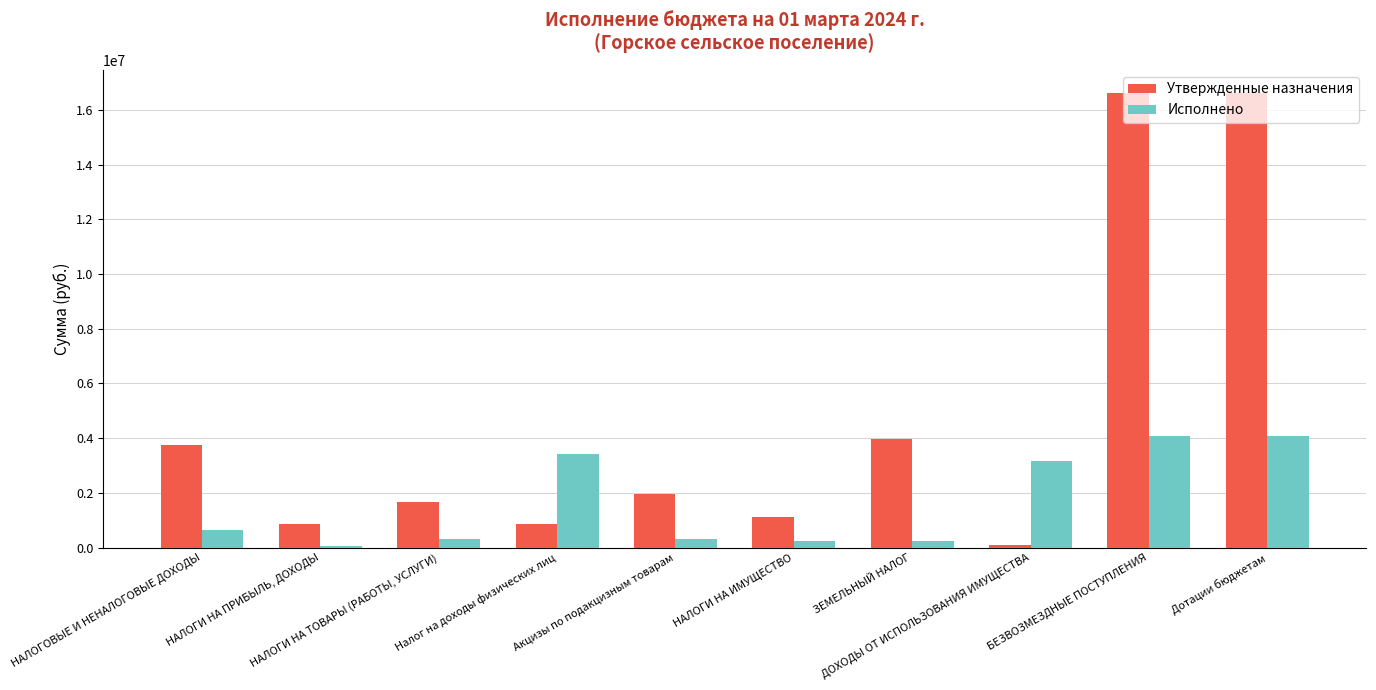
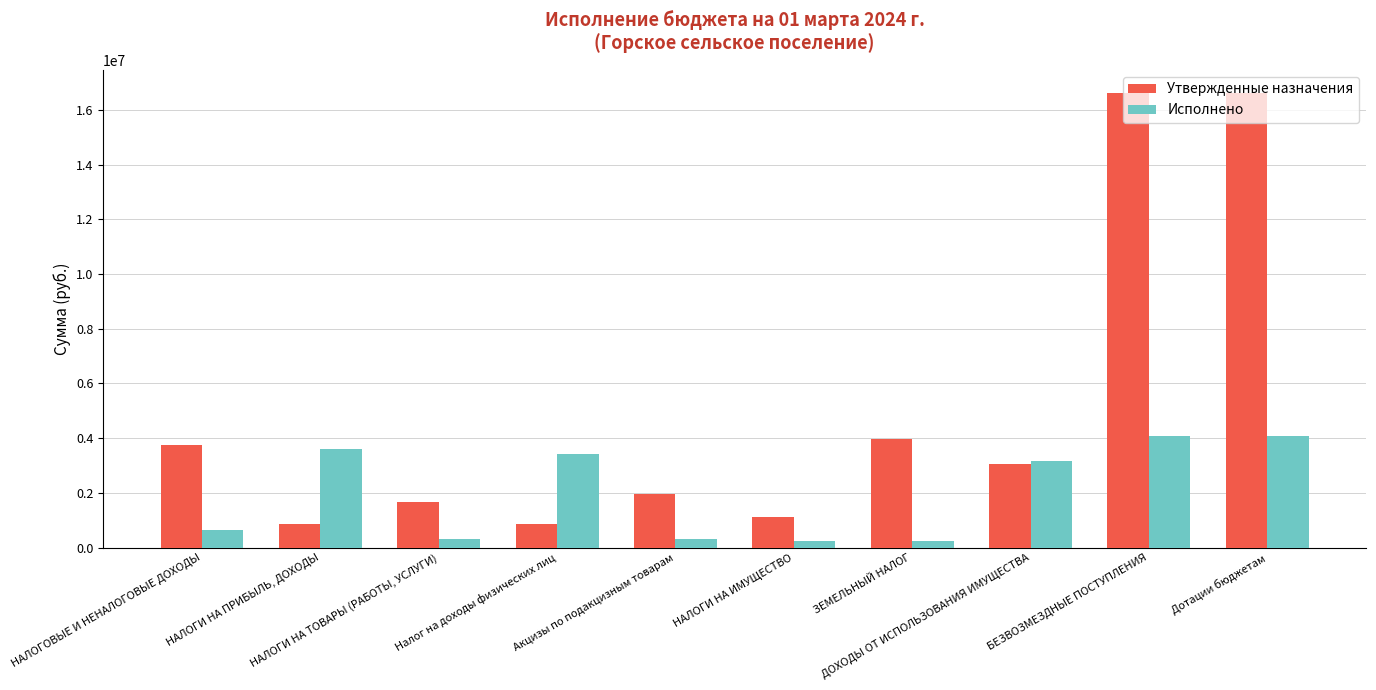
  {
    "Утвержденные назначения": {
      "НАЛОГОВЫЕ И НЕНАЛОГОВЫЕ ДОХОДЫ": 3700000,
      "НАЛОГИ НА ПРИБЫЛЬ, ДОХОДЫ": 900000,
      "НАЛОГИ НА ТОВАРЫ (РАБОТЫ, УСЛУГИ)": 1700000,
      "Налог на доходы физических лиц": 900000,
      "Акцизы по подакцизным товарам": 2000000,
      "НАЛОГИ НА ИМУЩЕСТВО": 1100000,
      "ЗЕМЕЛЬНЫЙ НАЛОГ": 4000000,
-     "ДОХОДЫ ОТ ИСПОЛЬЗОВАНИЯ ИМУЩЕСТВА": 100000
+     "ДОХОДЫ ОТ ИСПОЛЬЗОВАНИЯ ИМУЩЕСТВА": 3000000
    },
    "Исполнено": {
      "НАЛОГОВЫЕ И НЕНАЛОГОВЫЕ ДОХОДЫ": 600000,
-     "НАЛОГИ НА ПРИБЫЛЬ, ДОХОДЫ": 100000,
+     "НАЛОГИ НА ПРИБЫЛЬ, ДОХОДЫ": 3600000,
      "НАЛОГИ НА ТОВАРЫ (РАБОТЫ, УСЛУГИ)": 300000,
      "Налог на доходы физических лиц": 3400000,
      "Акцизы по подакцизным товарам": 300000,
      "НАЛОГИ НА ИМУЩЕСТВО": 200000,
      "ЗЕМЕЛЬНЫЙ НАЛОГ": 200000,
      "ДОХОДЫ ОТ ИСПОЛЬЗОВАНИЯ ИМУЩЕСТВА": 3200000,
      "БЕЗВОЗМЕЗДНЫЕ ПОСТУПЛЕНИЯ": 4100000,
      "Дотации бюджетам": 4100000
    }
  }
